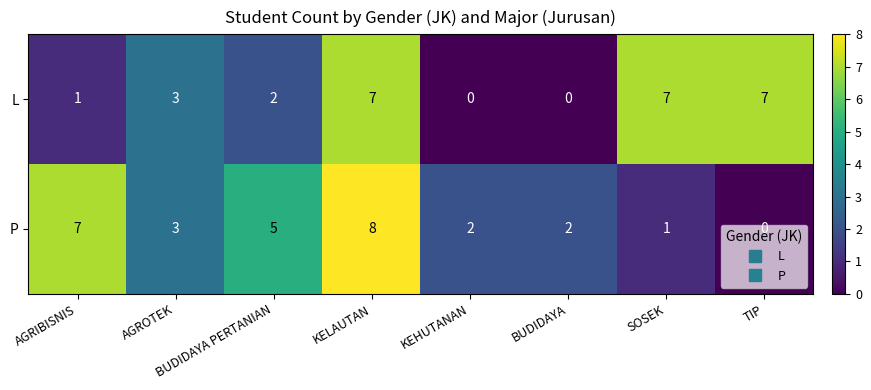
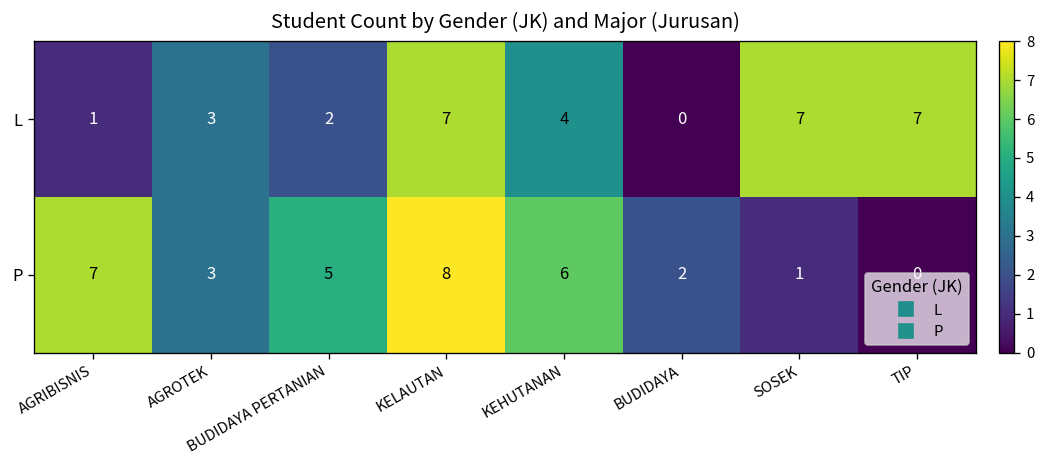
  {
    "L": {
      "AGRIBISNIS": 1,
      "AGROTEK": 3,
      "BUDIDAYA PERTANIAN": 2,
      "KELAUTAN": 7,
-     "KEHUTANAN": 0,
+     "KEHUTANAN": 4,
      "BUDIDAYA": 0,
      "SOSEK": 7,
      "TIP": 7
    },
    "P": {
      "AGRIBISNIS": 7,
      "AGROTEK": 3,
      "BUDIDAYA PERTANIAN": 5,
      "KELAUTAN": 8,
-     "KEHUTANAN": 2,
+     "KEHUTANAN": 6,
      "BUDIDAYA": 2,
      "SOSEK": 1
    }
  }
